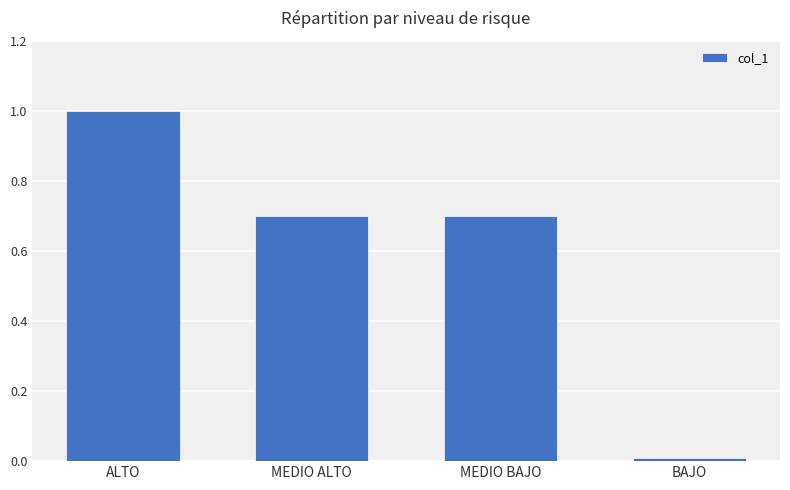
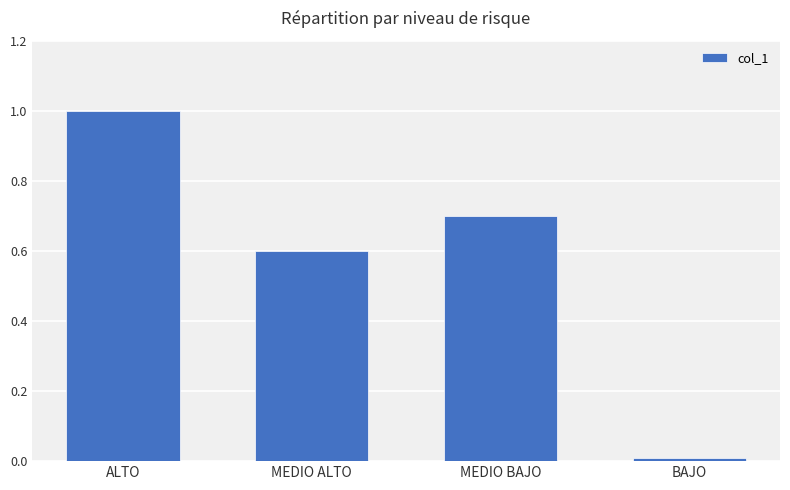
  {
    "ALTO": 1.0,
-   "MEDIO ALTO": 0.7,
+   "MEDIO ALTO": 0.6,
    "MEDIO BAJO": 0.7,
    "BAJO": 0.01
  }
